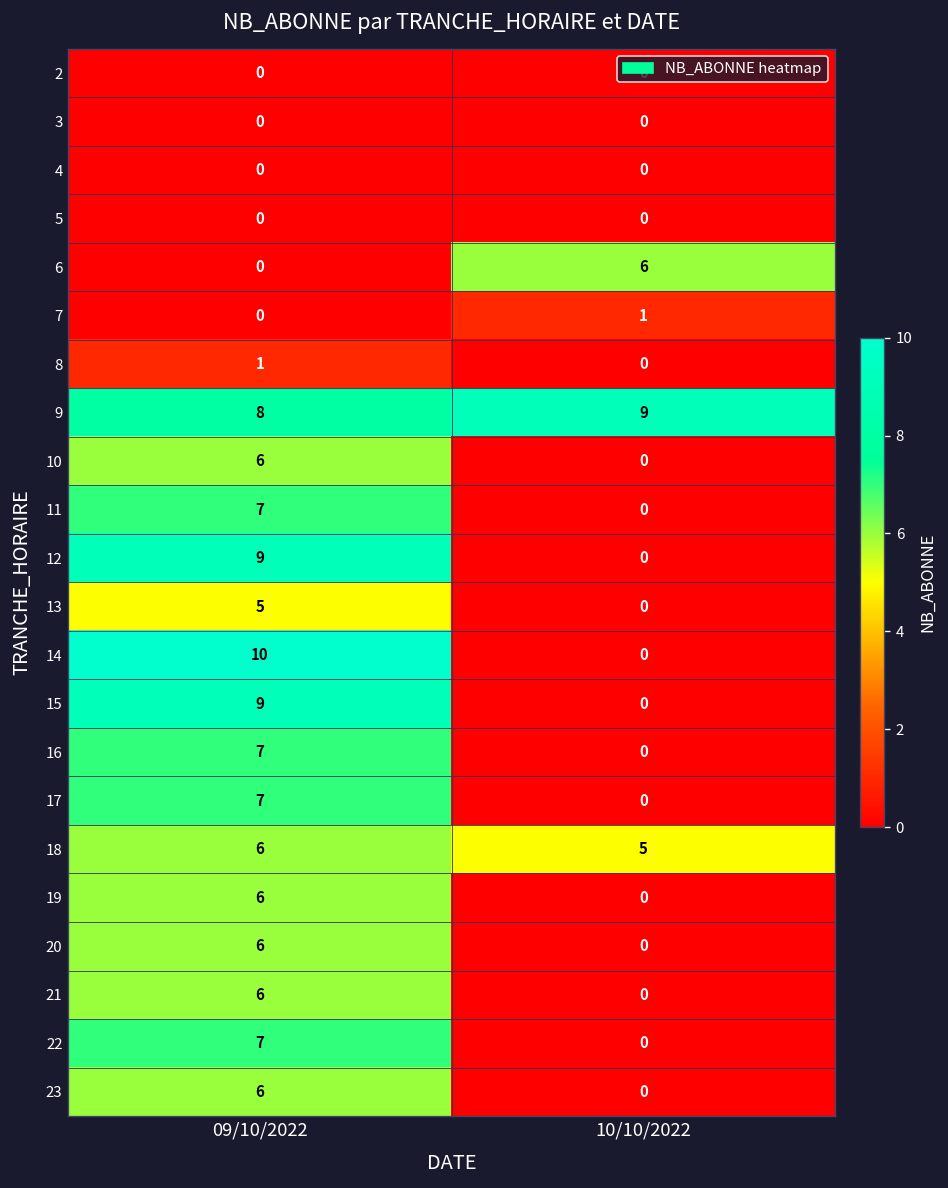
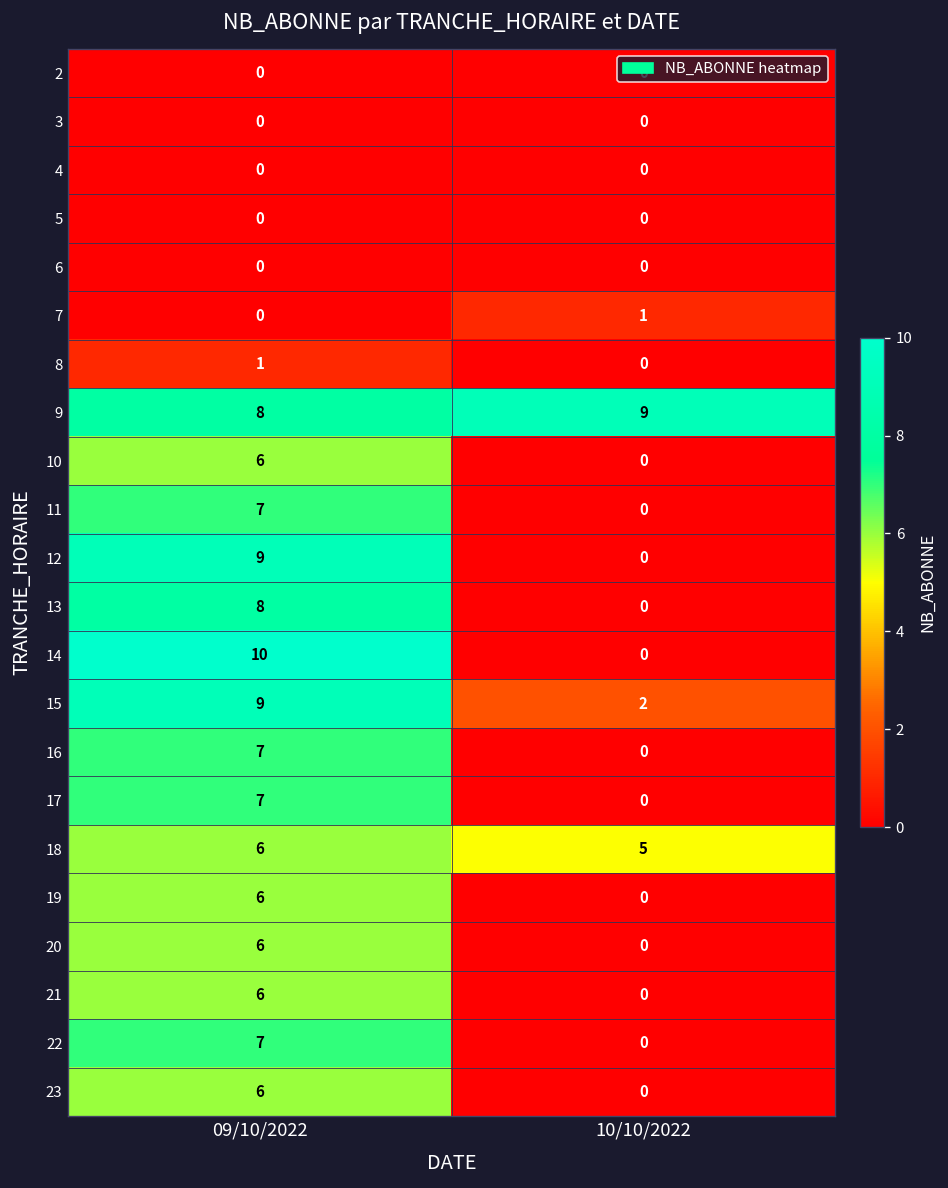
  {
    "2": {
      "09/10/2022": 0
    },
    "3": {
      "09/10/2022": 0,
      "10/10/2022": 0
    },
    "4": {
      "09/10/2022": 0,
      "10/10/2022": 0
    },
    "5": {
      "09/10/2022": 0,
      "10/10/2022": 0
    },
    "6": {
      "09/10/2022": 0,
-     "10/10/2022": 6
+     "10/10/2022": 0
    },
    "7": {
      "09/10/2022": 0,
      "10/10/2022": 1
    },
    "8": {
      "09/10/2022": 1,
      "10/10/2022": 0
    },
    "9": {
      "09/10/2022": 8,
      "10/10/2022": 9
    },
    "10": {
      "09/10/2022": 6,
      "10/10/2022": 0
    },
    "11": {
      "09/10/2022": 7,
      "10/10/2022": 0
    },
    "12": {
      "09/10/2022": 9,
      "10/10/2022": 0
    },
    "13": {
-     "09/10/2022": 5,
+     "09/10/2022": 8,
      "10/10/2022": 0
    },
    "14": {
      "09/10/2022": 10,
      "10/10/2022": 0
    },
    "15": {
      "09/10/2022": 9,
-     "10/10/2022": 0
+     "10/10/2022": 2
    },
    "16": {
      "09/10/2022": 7,
      "10/10/2022": 0
    },
    "17": {
      "09/10/2022": 7,
      "10/10/2022": 0
    },
    "18": {
      "09/10/2022": 6,
      "10/10/2022": 5
    },
    "19": {
      "09/10/2022": 6,
      "10/10/2022": 0
    },
    "20": {
      "09/10/2022": 6,
      "10/10/2022": 0
    },
    "21": {
      "09/10/2022": 6,
      "10/10/2022": 0
    },
    "22": {
      "09/10/2022": 7,
      "10/10/2022": 0
    },
    "23": {
      "09/10/2022": 6,
      "10/10/2022": 0
    }
  }
